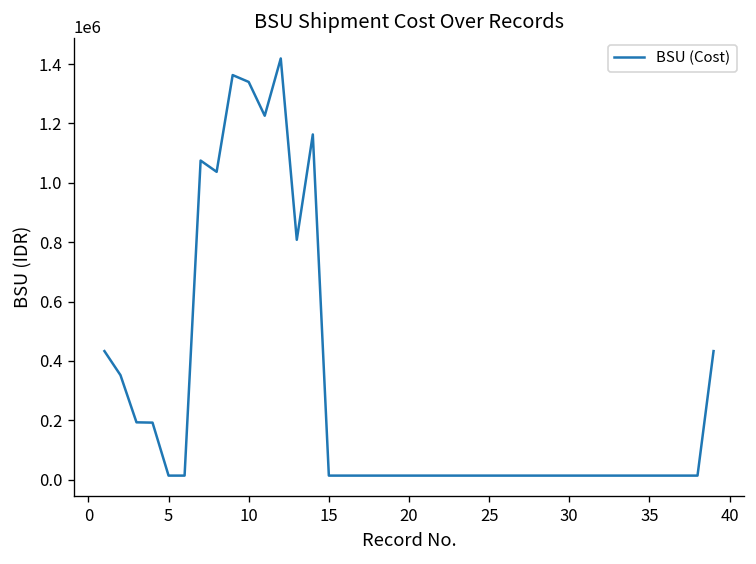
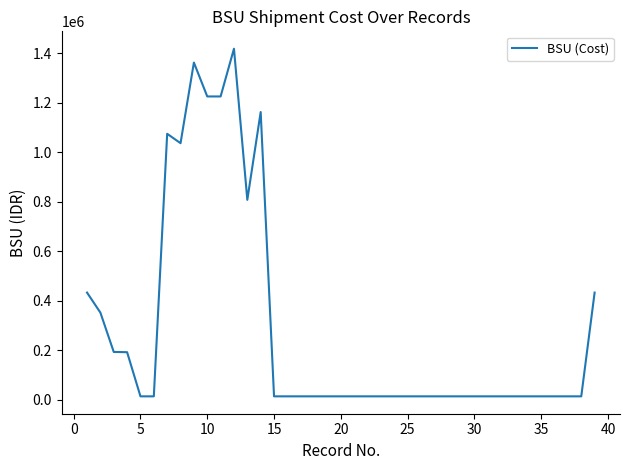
  {
    "5": 10000,
-   "10": 1340000,
+   "10": 1230000,
    "15": 10000,
    "20": 10000,
    "25": 10000,
    "30": 10000,
    "35": 10000
  }
